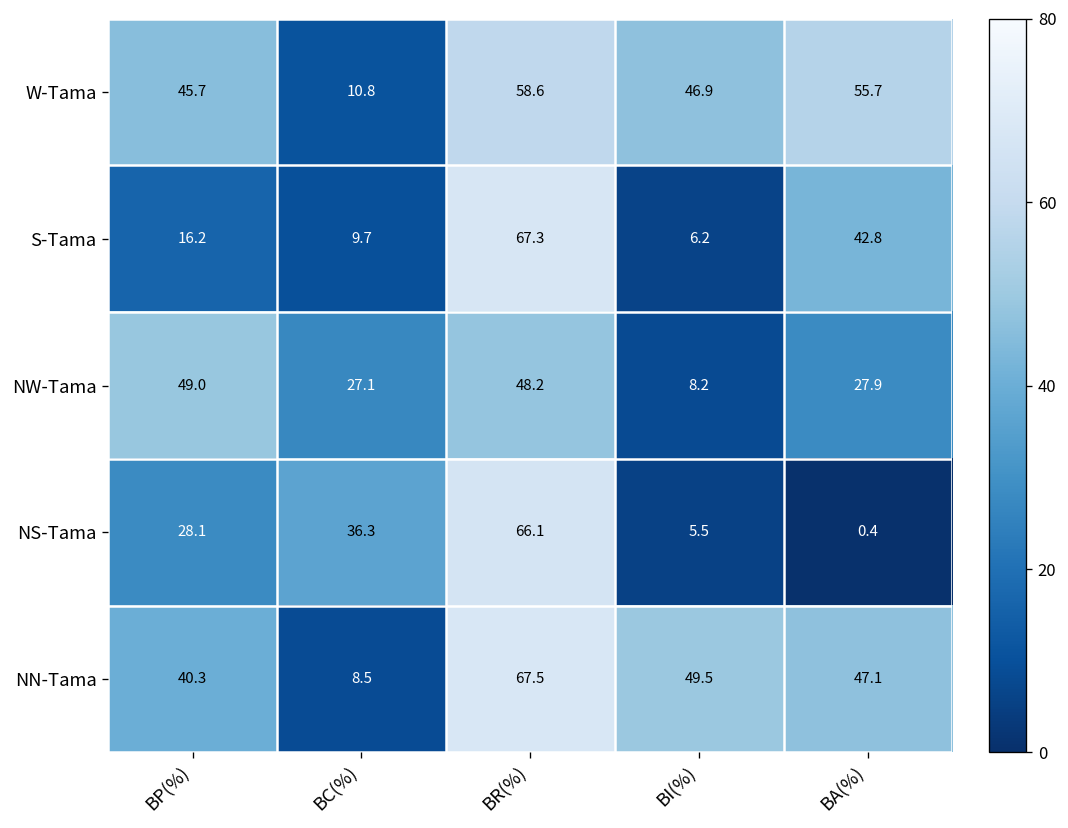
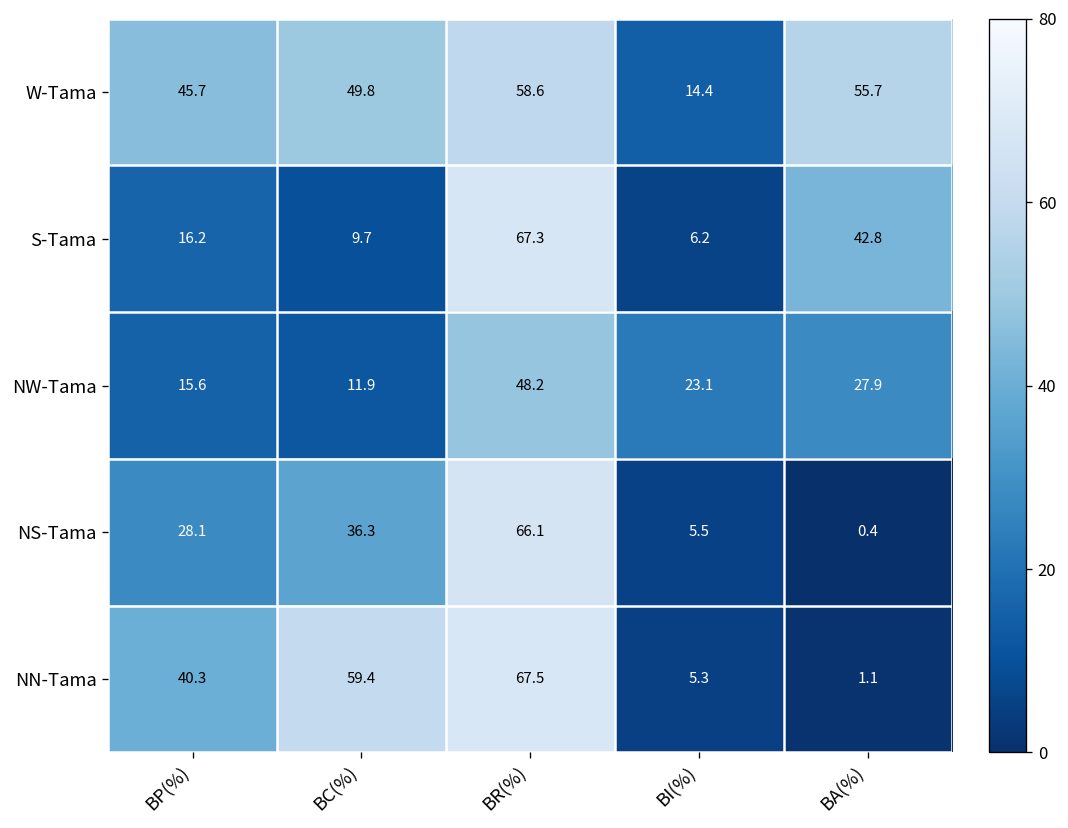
  {
    "W-Tama": {
      "BP(%)": 45.7,
-     "BC(%)": 10.8,
+     "BC(%)": 49.8,
      "BR(%)": 58.6,
-     "BI(%)": 46.9,
+     "BI(%)": 14.4,
      "BA(%)": 55.7
    },
    "S-Tama": {
      "BP(%)": 16.2,
      "BC(%)": 9.7,
      "BR(%)": 67.3,
      "BI(%)": 6.2,
      "BA(%)": 42.8
    },
    "NW-Tama": {
-     "BP(%)": 49.0,
-     "BC(%)": 27.1,
+     "BP(%)": 15.6,
+     "BC(%)": 11.9,
      "BR(%)": 48.2,
-     "BI(%)": 8.2,
+     "BI(%)": 23.1,
      "BA(%)": 27.9
    },
    "NS-Tama": {
      "BP(%)": 28.1,
      "BC(%)": 36.3,
      "BR(%)": 66.1,
      "BI(%)": 5.5,
      "BA(%)": 0.4
    },
    "NN-Tama": {
      "BP(%)": 40.3,
-     "BC(%)": 8.5,
+     "BC(%)": 59.4,
      "BR(%)": 67.5,
-     "BI(%)": 49.5,
-     "BA(%)": 47.1
+     "BI(%)": 5.3,
+     "BA(%)": 1.1
    }
  }
